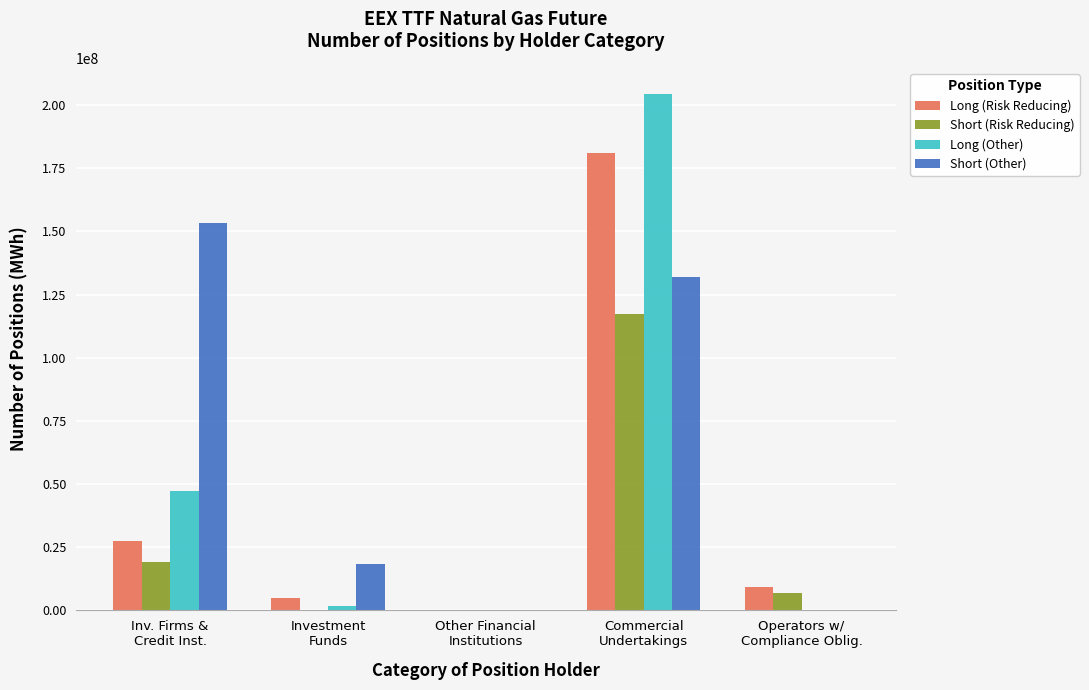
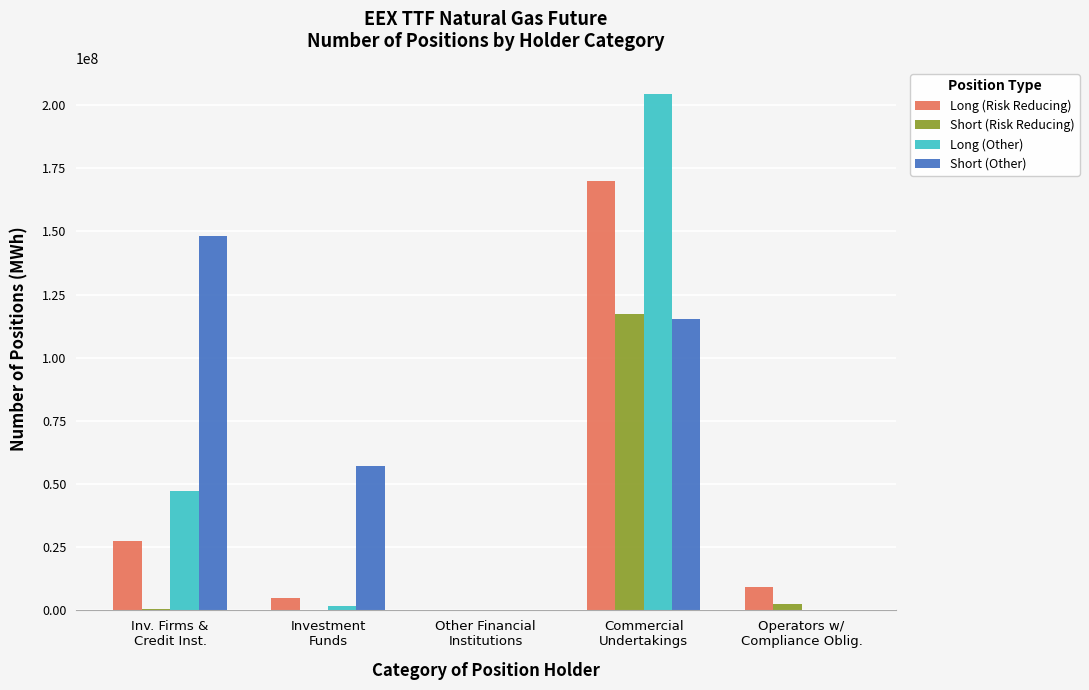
  {
    "Long (Risk Reducing)": {
      "Inv. Firms & Credit Inst.": 28000000,
      "Investment Funds": 5000000,
      "Other Financial Institutions": 0,
-     "Commercial Undertakings": 181000000,
+     "Commercial Undertakings": 170000000,
      "Operators w/ Compliance Oblig.": 9000000
    },
    "Short (Risk Reducing)": {
-     "Inv. Firms & Credit Inst.": 19000000,
+     "Inv. Firms & Credit Inst.": 1000000,
      "Other Financial Institutions": 0,
      "Commercial Undertakings": 117000000,
-     "Operators w/ Compliance Oblig.": 7000000
+     "Operators w/ Compliance Oblig.": 2000000
    },
    "Long (Other)": {
      "Inv. Firms & Credit Inst.": 47000000,
      "Investment Funds": 2000000,
      "Other Financial Institutions": 0,
      "Commercial Undertakings": 204000000,
      "Operators w/ Compliance Oblig.": 0
    },
    "Short (Other)": {
-     "Inv. Firms & Credit Inst.": 153000000,
-     "Investment Funds": 18000000,
+     "Inv. Firms & Credit Inst.": 148000000,
+     "Investment Funds": 57000000,
      "Other Financial Institutions": 0,
-     "Commercial Undertakings": 132000000,
+     "Commercial Undertakings": 115000000,
      "Operators w/ Compliance Oblig.": 0
    }
  }
